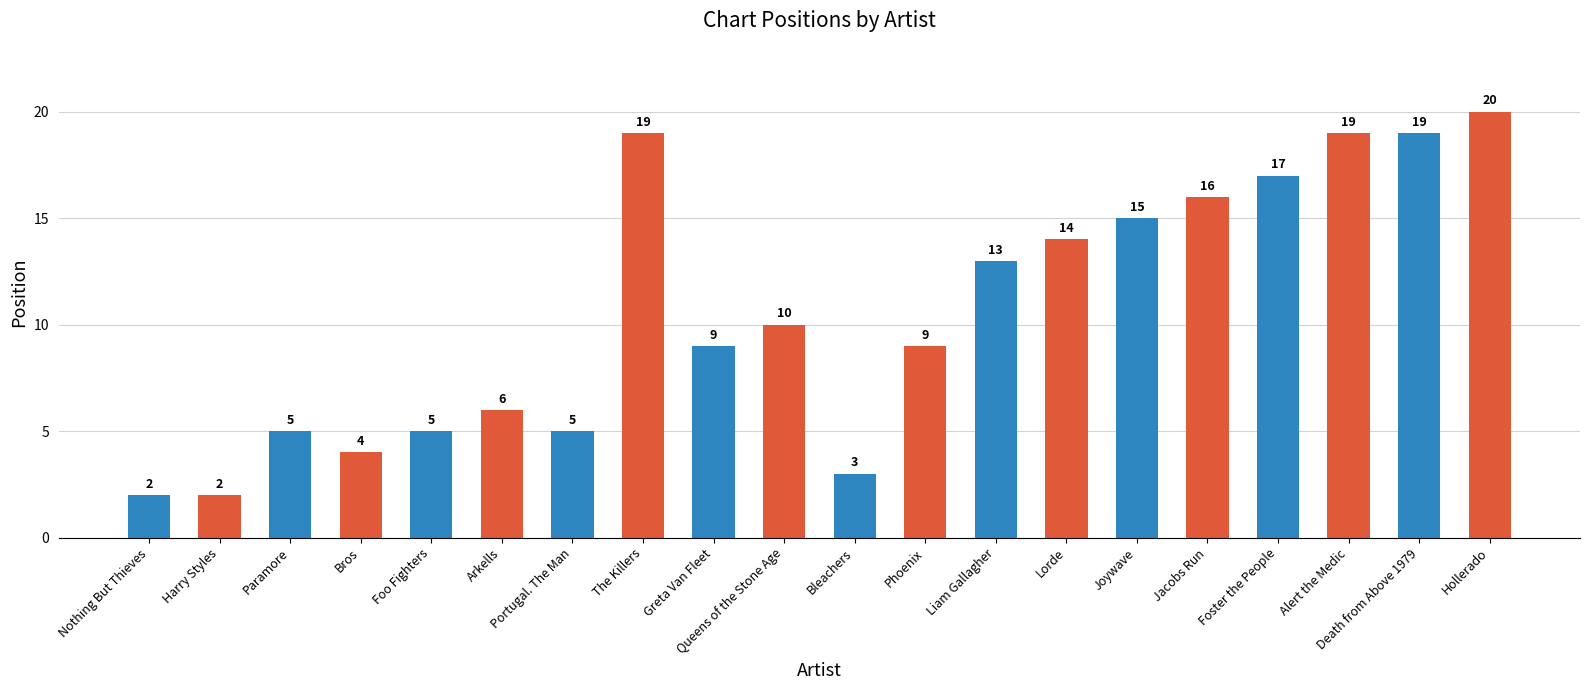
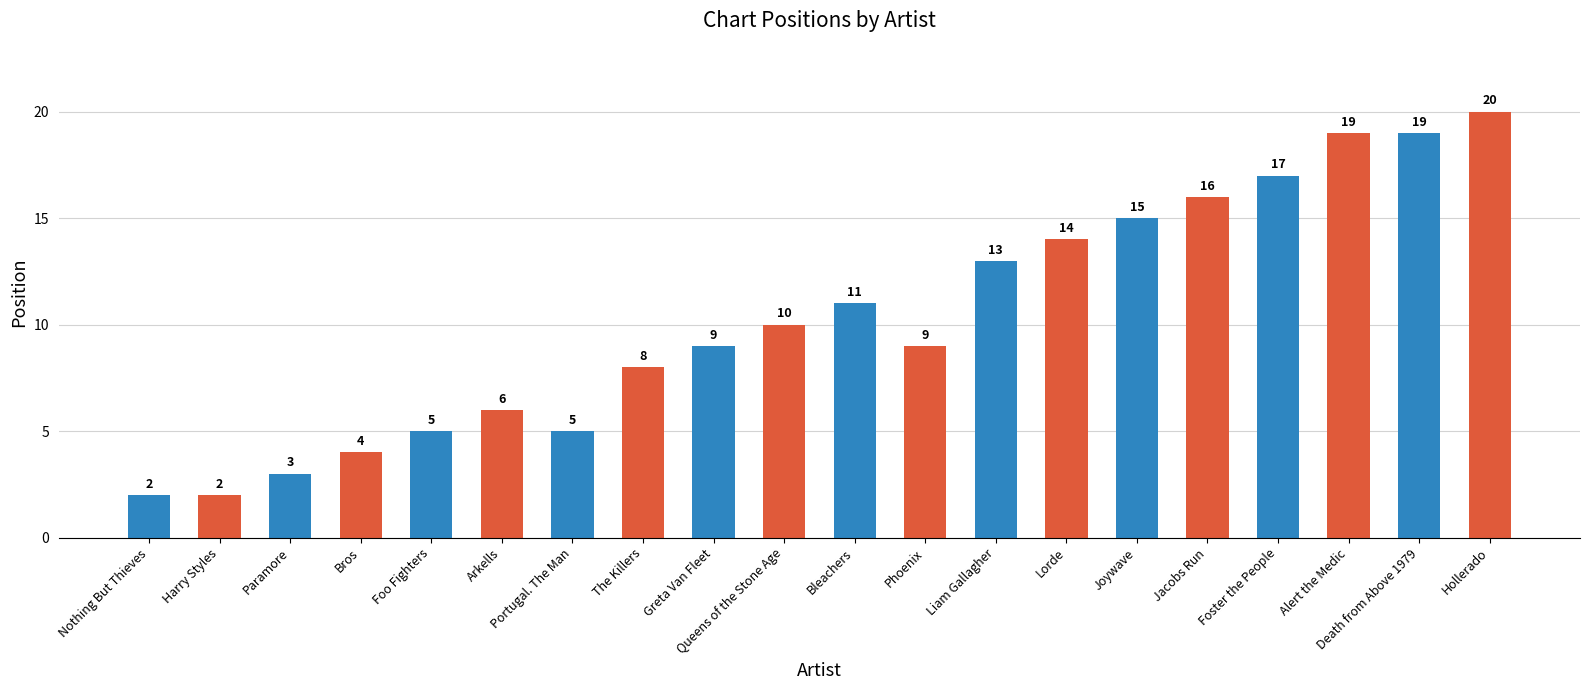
  {
    "Nothing But Thieves": 2,
    "Harry Styles": 2,
-   "Paramore": 5,
+   "Paramore": 3,
    "Bros": 4,
    "Foo Fighters": 5,
    "Arkells": 6,
    "Portugal. The Man": 5,
-   "The Killers": 19,
+   "The Killers": 8,
    "Greta Van Fleet": 9,
    "Queens of the Stone Age": 10,
-   "Bleachers": 3,
+   "Bleachers": 11,
    "Phoenix": 9,
    "Liam Gallagher": 13,
    "Lorde": 14,
    "Joywave": 15,
    "Jacobs Run": 16,
    "Foster the People": 17,
    "Alert the Medic": 19,
    "Death from Above 1979": 19,
    "Hollerado": 20
  }
